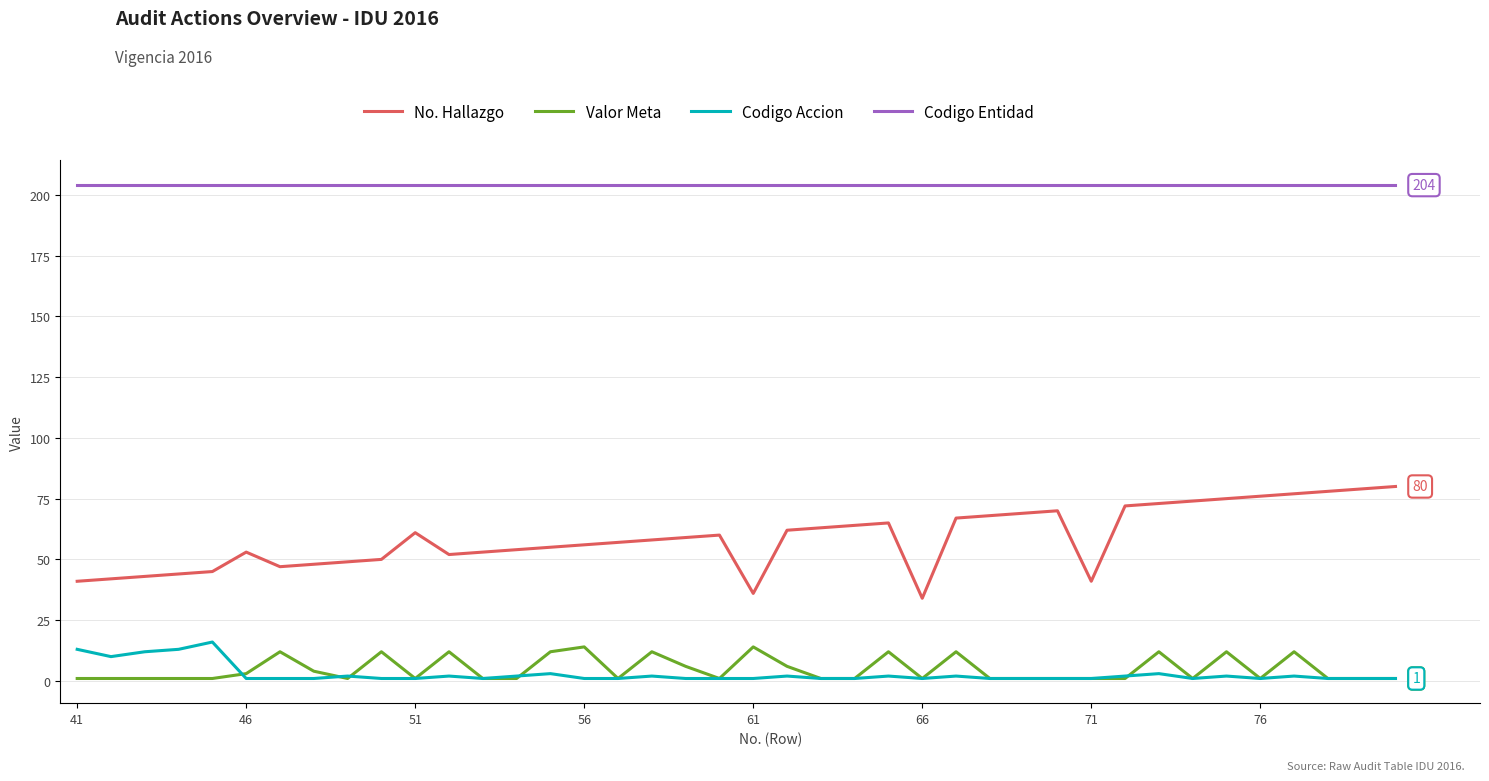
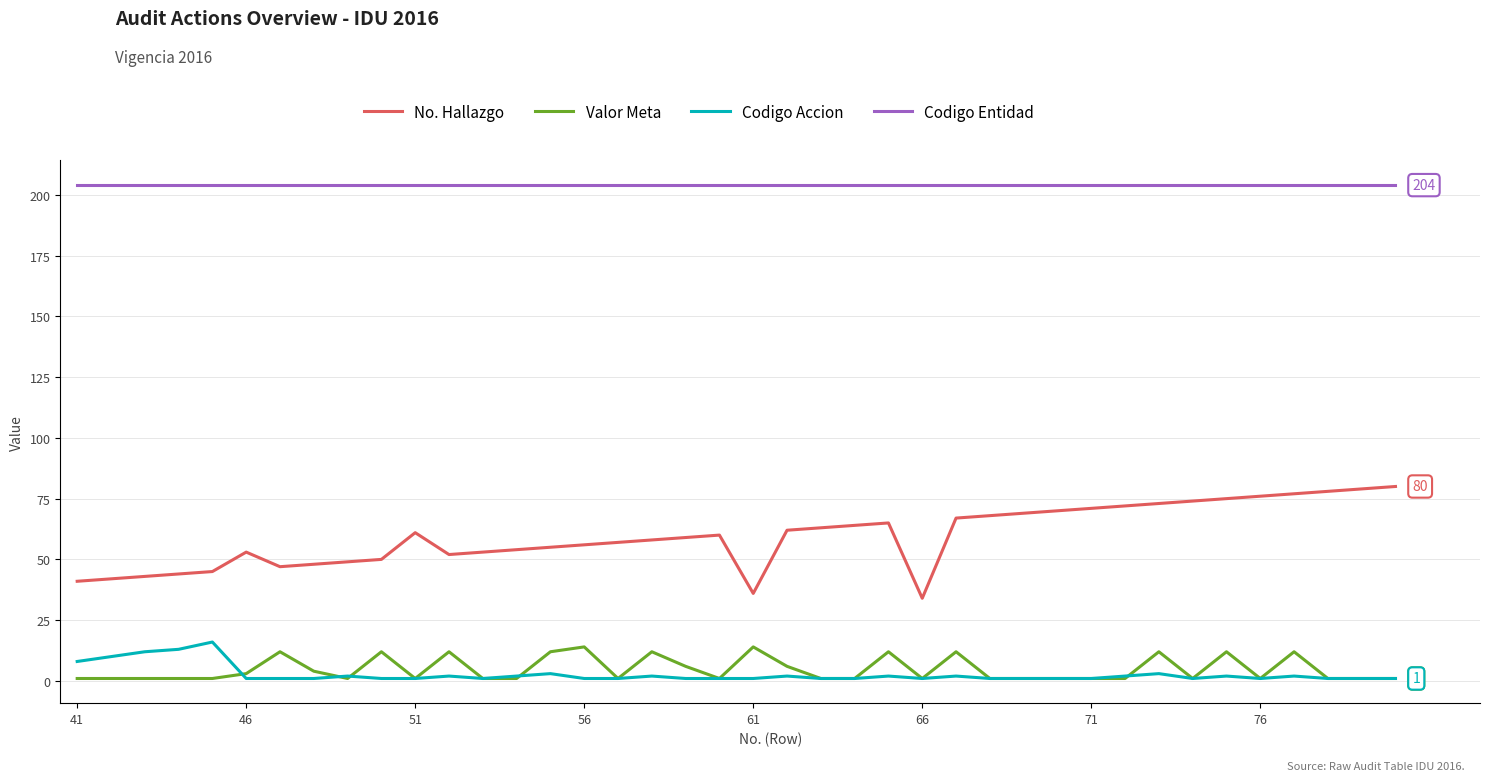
  {
    "No. Hallazgo": {
      "41": 41,
      "46": 53,
      "51": 61,
      "56": 56,
      "61": 36,
      "66": 34,
-     "71": 41,
+     "71": 71,
      "76": 76
    },
    "Valor Meta": {
      "41": 1,
      "46": 3,
      "56": 14,
      "61": 14
    },
    "Codigo Accion": {
-     "41": 13,
+     "41": 8,
      "46": 1,
      "56": 1,
      "61": 1
    },
    "Codigo Entidad": {
      "41": 204,
      "46": 204,
      "51": 204,
      "56": 204,
      "61": 204,
      "66": 204,
      "71": 204,
      "76": 204
    }
  }
